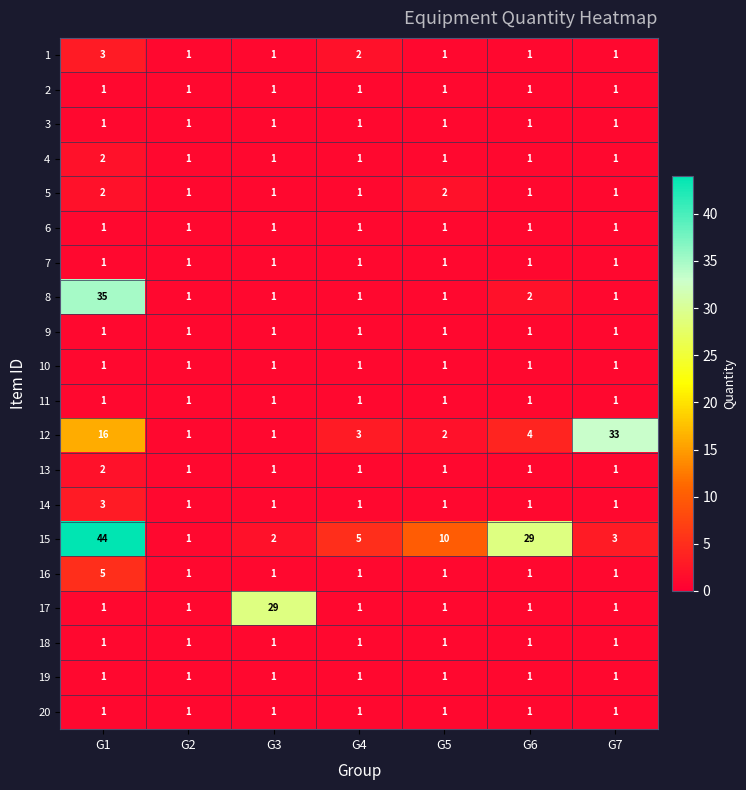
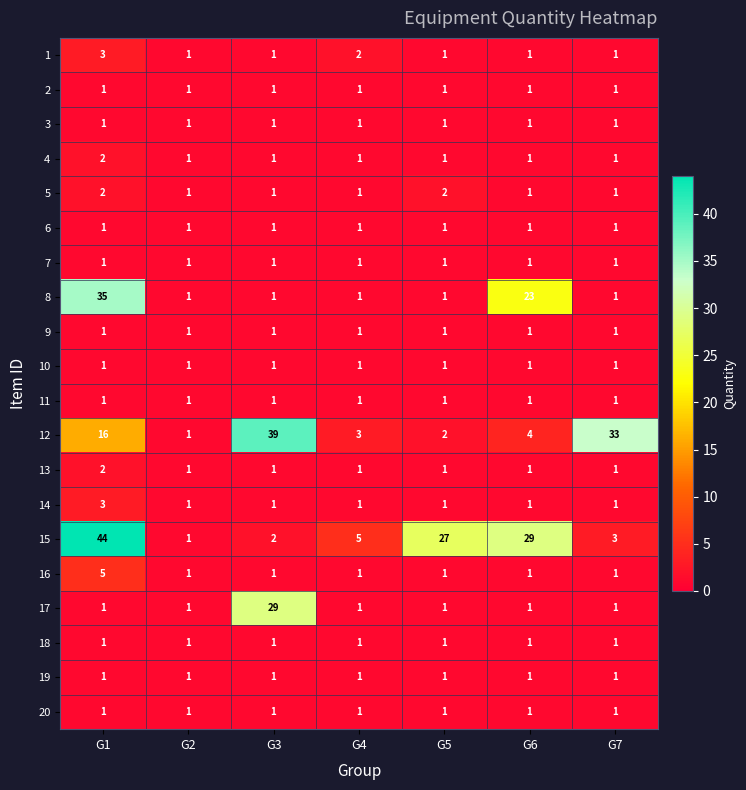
  {
    "1": {
      "G1": 3,
      "G2": 1,
      "G3": 1,
      "G4": 2,
      "G5": 1,
      "G6": 1,
      "G7": 1
    },
    "2": {
      "G1": 1,
      "G2": 1,
      "G3": 1,
      "G4": 1,
      "G5": 1,
      "G6": 1,
      "G7": 1
    },
    "3": {
      "G1": 1,
      "G2": 1,
      "G3": 1,
      "G4": 1,
      "G5": 1,
      "G6": 1,
      "G7": 1
    },
    "4": {
      "G1": 2,
      "G2": 1,
      "G3": 1,
      "G4": 1,
      "G5": 1,
      "G6": 1,
      "G7": 1
    },
    "5": {
      "G1": 2,
      "G2": 1,
      "G3": 1,
      "G4": 1,
      "G5": 2,
      "G6": 1,
      "G7": 1
    },
    "6": {
      "G1": 1,
      "G2": 1,
      "G3": 1,
      "G4": 1,
      "G5": 1,
      "G6": 1,
      "G7": 1
    },
    "7": {
      "G1": 1,
      "G2": 1,
      "G3": 1,
      "G4": 1,
      "G5": 1,
      "G6": 1,
      "G7": 1
    },
    "8": {
      "G1": 35,
      "G2": 1,
      "G3": 1,
      "G4": 1,
      "G5": 1,
-     "G6": 2,
+     "G6": 23,
      "G7": 1
    },
    "9": {
      "G1": 1,
      "G2": 1,
      "G3": 1,
      "G4": 1,
      "G5": 1,
      "G6": 1,
      "G7": 1
    },
    "10": {
      "G1": 1,
      "G2": 1,
      "G3": 1,
      "G4": 1,
      "G5": 1,
      "G6": 1,
      "G7": 1
    },
    "11": {
      "G1": 1,
      "G2": 1,
      "G3": 1,
      "G4": 1,
      "G5": 1,
      "G6": 1,
      "G7": 1
    },
    "12": {
      "G1": 16,
      "G2": 1,
-     "G3": 1,
+     "G3": 39,
      "G4": 3,
      "G5": 2,
      "G6": 4,
      "G7": 33
    },
    "13": {
      "G1": 2,
      "G2": 1,
      "G3": 1,
      "G4": 1,
      "G5": 1,
      "G6": 1,
      "G7": 1
    },
    "14": {
      "G1": 3,
      "G2": 1,
      "G3": 1,
      "G4": 1,
      "G5": 1,
      "G6": 1,
      "G7": 1
    },
    "15": {
      "G1": 44,
      "G2": 1,
      "G3": 2,
      "G4": 5,
-     "G5": 10,
+     "G5": 27,
      "G6": 29,
      "G7": 3
    },
    "16": {
      "G1": 5,
      "G2": 1,
      "G3": 1,
      "G4": 1,
      "G5": 1,
      "G6": 1,
      "G7": 1
    },
    "17": {
      "G1": 1,
      "G2": 1,
      "G3": 29,
      "G4": 1,
      "G5": 1,
      "G6": 1,
      "G7": 1
    },
    "18": {
      "G1": 1,
      "G2": 1,
      "G3": 1,
      "G4": 1,
      "G5": 1,
      "G6": 1,
      "G7": 1
    },
    "19": {
      "G1": 1,
      "G2": 1,
      "G3": 1,
      "G4": 1,
      "G5": 1,
      "G6": 1,
      "G7": 1
    },
    "20": {
      "G1": 1,
      "G2": 1,
      "G3": 1,
      "G4": 1,
      "G5": 1,
      "G6": 1,
      "G7": 1
    }
  }
